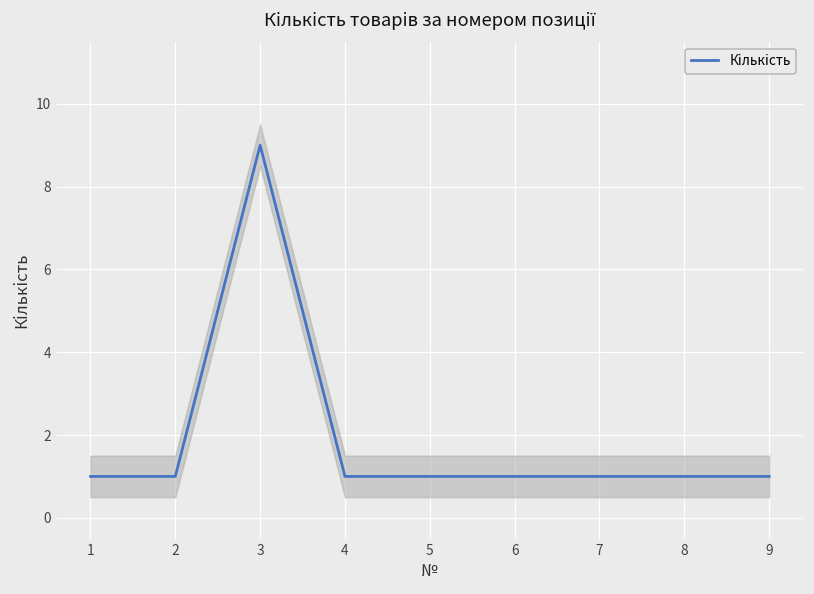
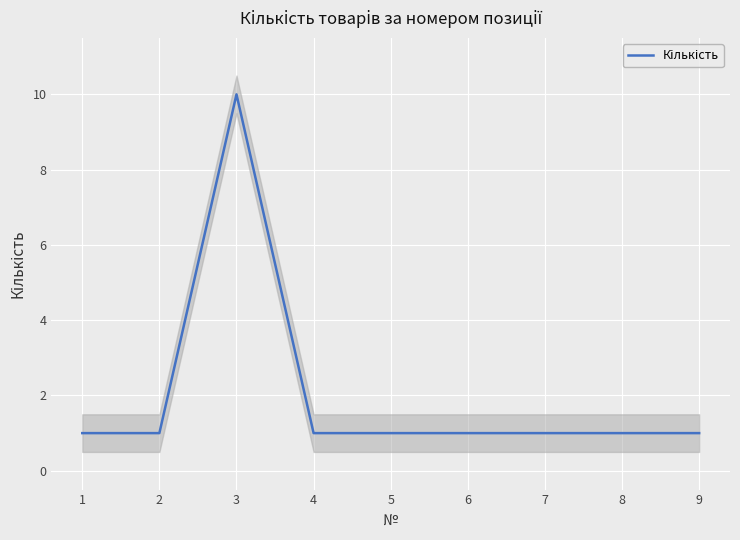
  {
    "Кількість": {
      "1": 1,
      "2": 1,
-     "3": 9,
+     "3": 10,
      "4": 1,
      "5": 1,
      "6": 1,
      "7": 1,
      "8": 1,
      "9": 1
    }
  }
